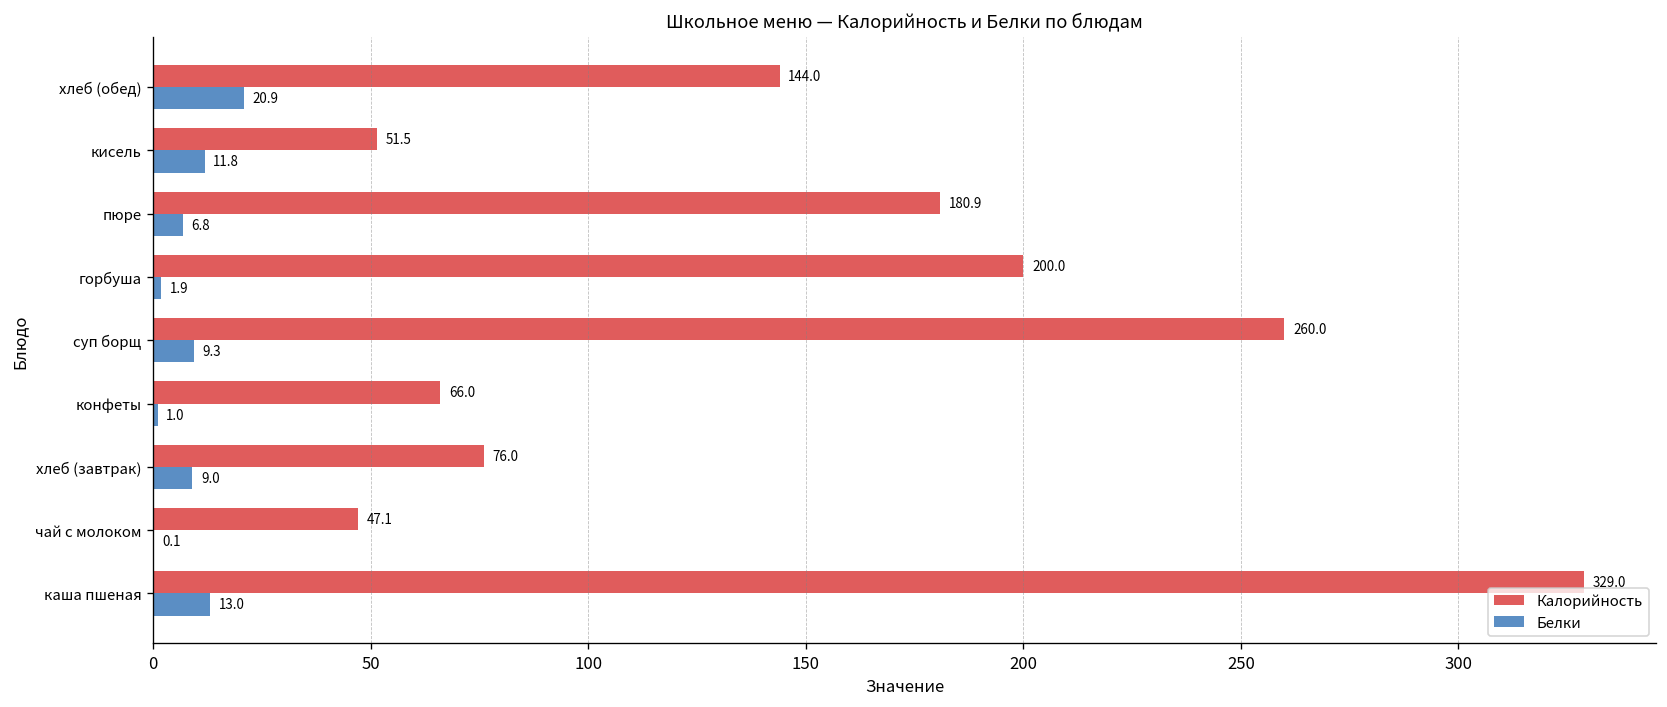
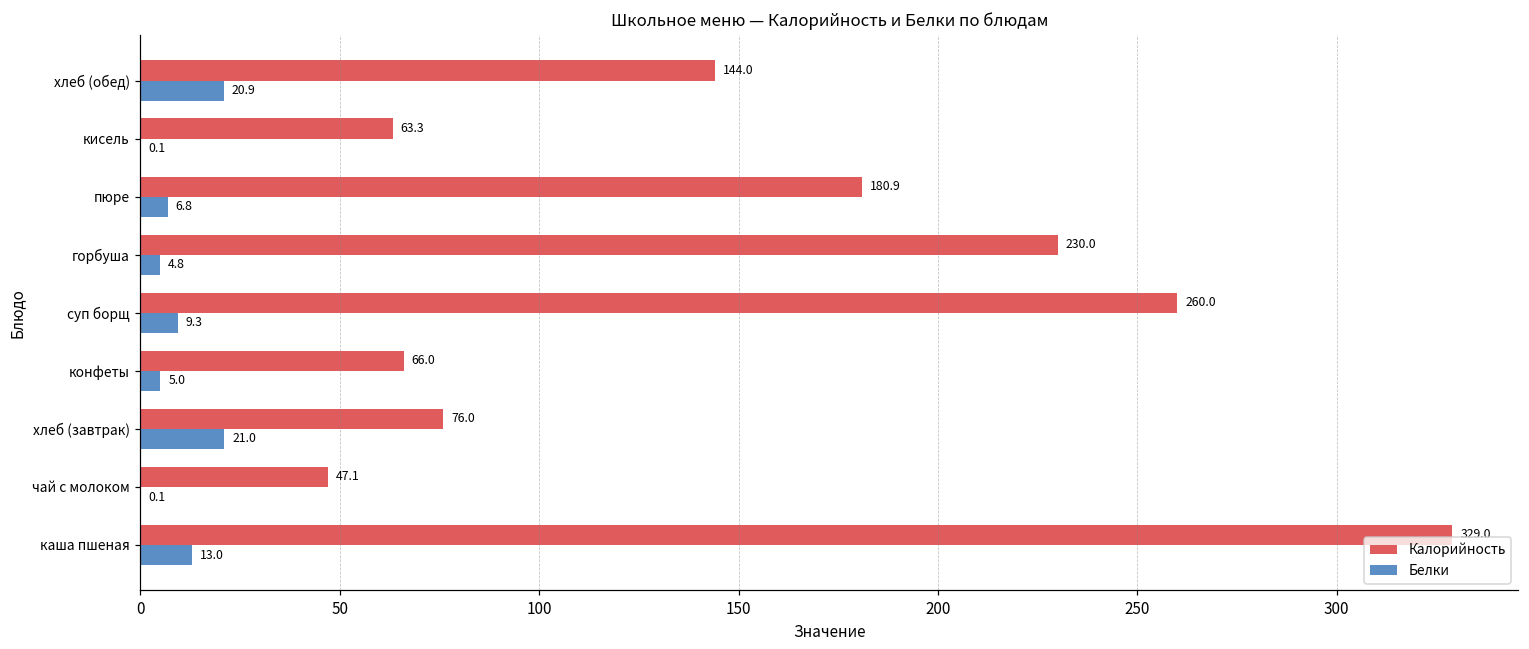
  {
    "Калорийность": {
      "хлеб (обед)": 144.0,
-     "кисель": 51.5,
+     "кисель": 63.3,
      "пюре": 180.9,
-     "горбуша": 200.0,
+     "горбуша": 230.0,
      "суп борщ": 260.0,
      "конфеты": 66.0,
      "хлеб (завтрак)": 76.0,
      "чай с молоком": 47.1
    },
    "Белки": {
      "хлеб (обед)": 20.9,
-     "кисель": 11.8,
+     "кисель": 0.1,
      "пюре": 6.8,
-     "горбуша": 1.9,
+     "горбуша": 4.8,
      "суп борщ": 9.3,
-     "конфеты": 1.0,
-     "хлеб (завтрак)": 9.0,
+     "конфеты": 5.0,
+     "хлеб (завтрак)": 21.0,
      "чай с молоком": 0.1,
      "каша пшеная": 13.0
    }
  }
